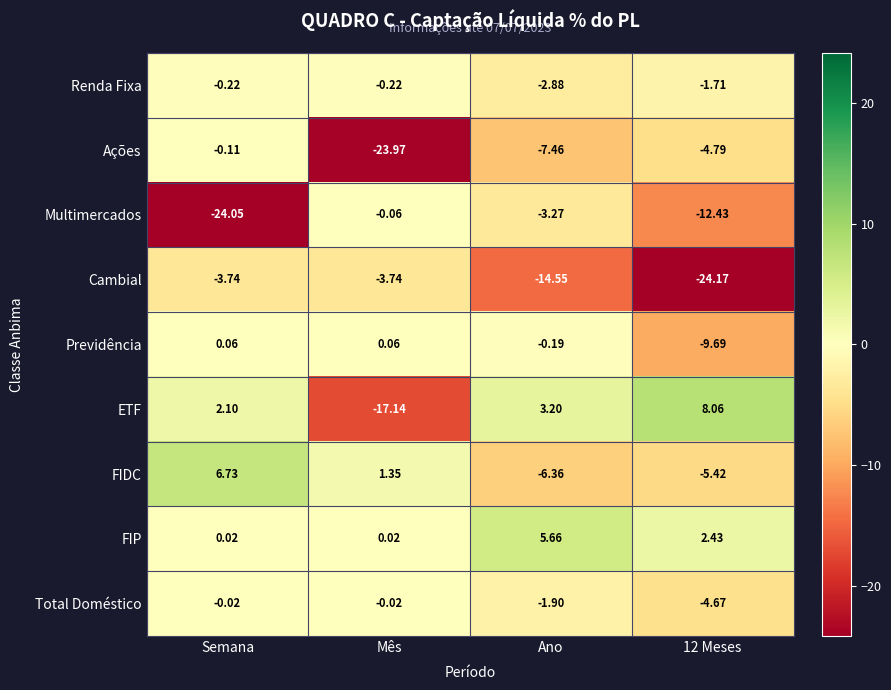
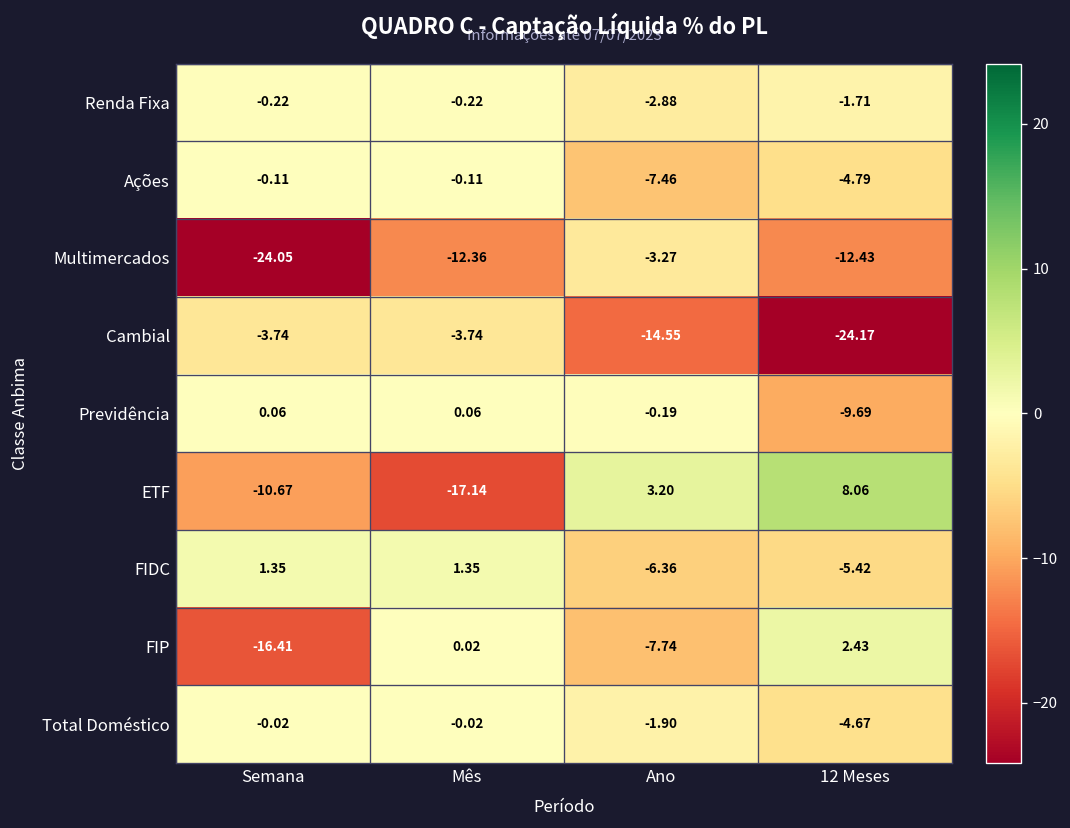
  {
    "Renda Fixa": {
      "Semana": -0.22,
      "Mês": -0.22,
      "Ano": -2.88,
      "12 Meses": -1.71
    },
    "Ações": {
      "Semana": -0.11,
-     "Mês": -23.97,
+     "Mês": -0.11,
      "Ano": -7.46,
      "12 Meses": -4.79
    },
    "Multimercados": {
      "Semana": -24.05,
-     "Mês": -0.06,
+     "Mês": -12.36,
      "Ano": -3.27,
      "12 Meses": -12.43
    },
    "Cambial": {
      "Semana": -3.74,
      "Mês": -3.74,
      "Ano": -14.55,
      "12 Meses": -24.17
    },
    "Previdência": {
      "Semana": 0.06,
      "Mês": 0.06,
      "Ano": -0.19,
      "12 Meses": -9.69
    },
    "ETF": {
-     "Semana": 2.10,
+     "Semana": -10.67,
      "Mês": -17.14,
      "Ano": 3.20,
      "12 Meses": 8.06
    },
    "FIDC": {
-     "Semana": 6.73,
+     "Semana": 1.35,
      "Mês": 1.35,
      "Ano": -6.36,
      "12 Meses": -5.42
    },
    "FIP": {
-     "Semana": 0.02,
+     "Semana": -16.41,
      "Mês": 0.02,
-     "Ano": 5.66,
+     "Ano": -7.74,
      "12 Meses": 2.43
    },
    "Total Doméstico": {
      "Semana": -0.02,
      "Mês": -0.02,
      "Ano": -1.90,
      "12 Meses": -4.67
    }
  }
